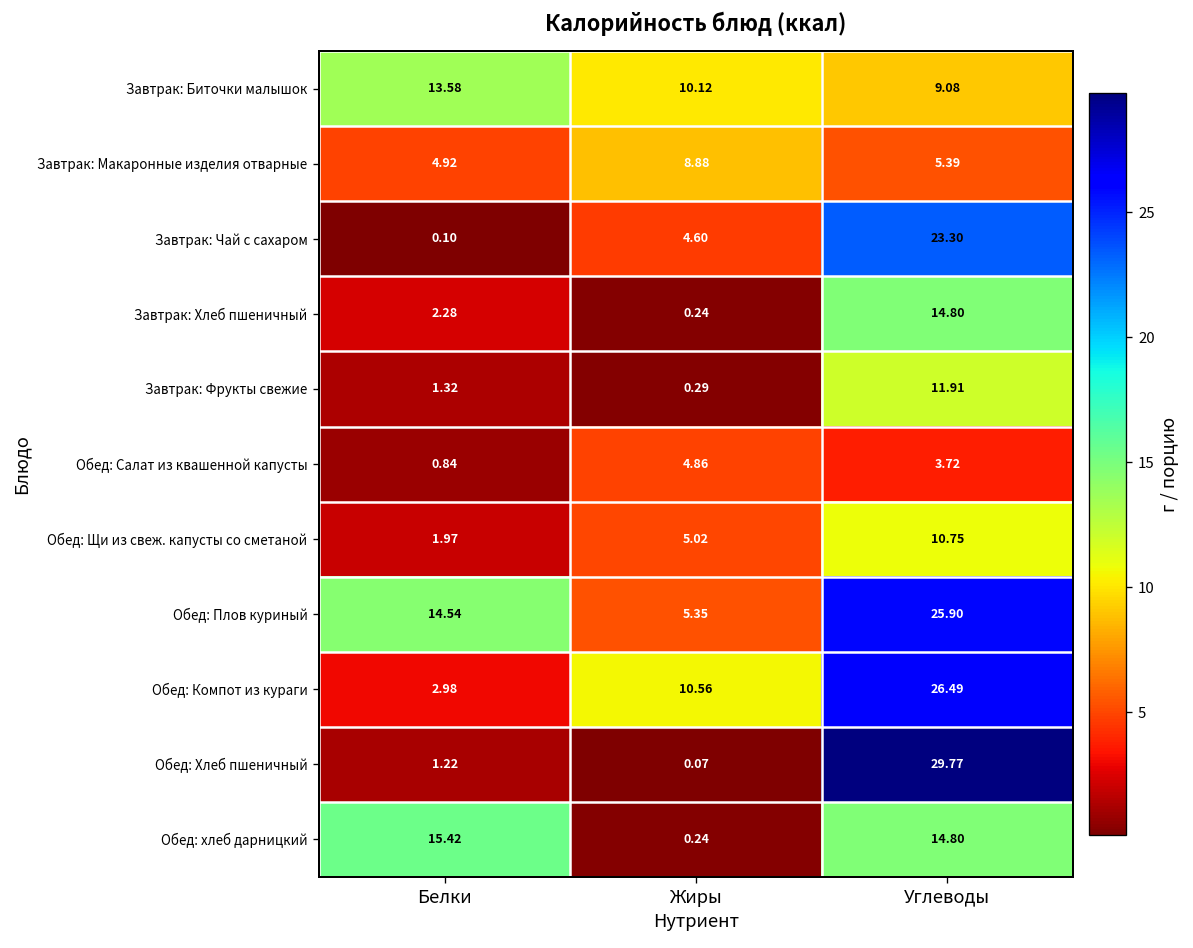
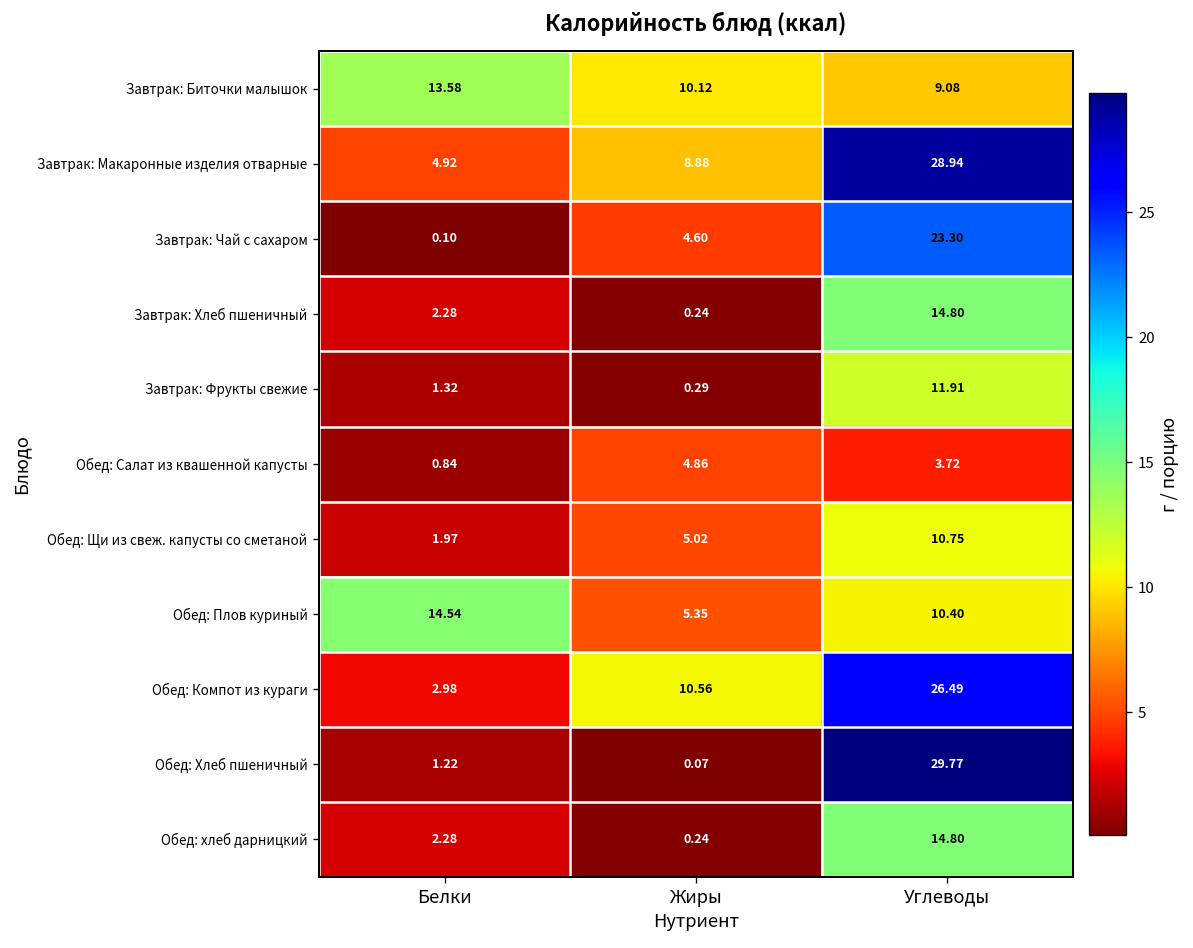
  {
    "Завтрак: Биточки малышок": {
      "Белки": 13.58,
      "Жиры": 10.12,
      "Углеводы": 9.08
    },
    "Завтрак: Макаронные изделия отварные": {
      "Белки": 4.92,
      "Жиры": 8.88,
-     "Углеводы": 5.39
+     "Углеводы": 28.94
    },
    "Завтрак: Чай с сахаром": {
      "Белки": 0.10,
      "Жиры": 4.60,
      "Углеводы": 23.30
    },
    "Завтрак: Хлеб пшеничный": {
      "Белки": 2.28,
      "Жиры": 0.24,
      "Углеводы": 14.80
    },
    "Завтрак: Фрукты свежие": {
      "Белки": 1.32,
      "Жиры": 0.29,
      "Углеводы": 11.91
    },
    "Обед: Салат из квашенной капусты": {
      "Белки": 0.84,
      "Жиры": 4.86,
      "Углеводы": 3.72
    },
    "Обед: Щи из свеж. капусты со сметаной": {
      "Белки": 1.97,
      "Жиры": 5.02,
      "Углеводы": 10.75
    },
    "Обед: Плов куриный": {
      "Белки": 14.54,
      "Жиры": 5.35,
-     "Углеводы": 25.90
+     "Углеводы": 10.40
    },
    "Обед: Компот из кураги": {
      "Белки": 2.98,
      "Жиры": 10.56,
      "Углеводы": 26.49
    },
    "Обед: Хлеб пшеничный": {
      "Белки": 1.22,
      "Жиры": 0.07,
      "Углеводы": 29.77
    },
    "Обед: хлеб дарницкий": {
-     "Белки": 15.42,
+     "Белки": 2.28,
      "Жиры": 0.24,
      "Углеводы": 14.80
    }
  }
